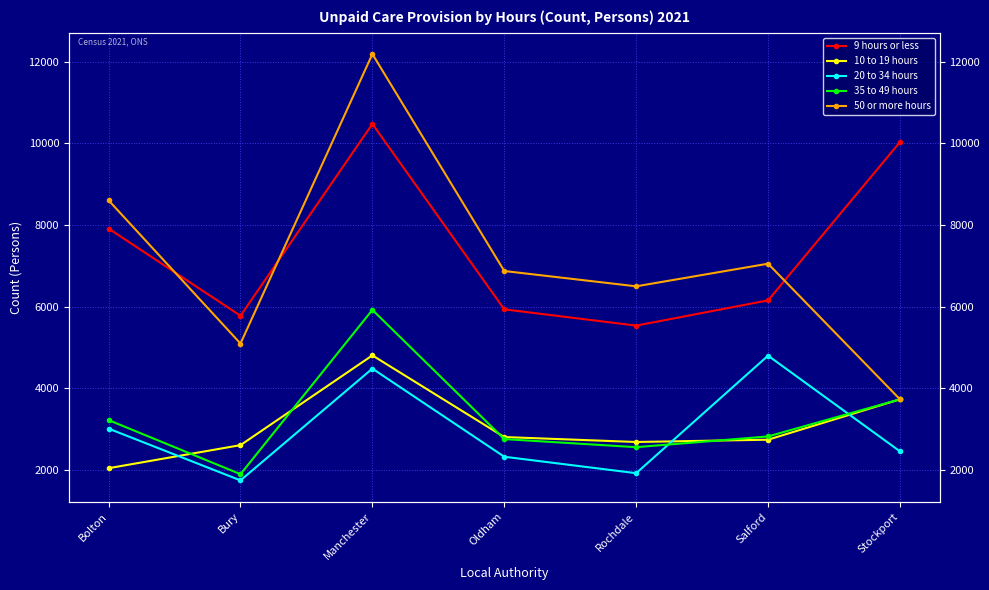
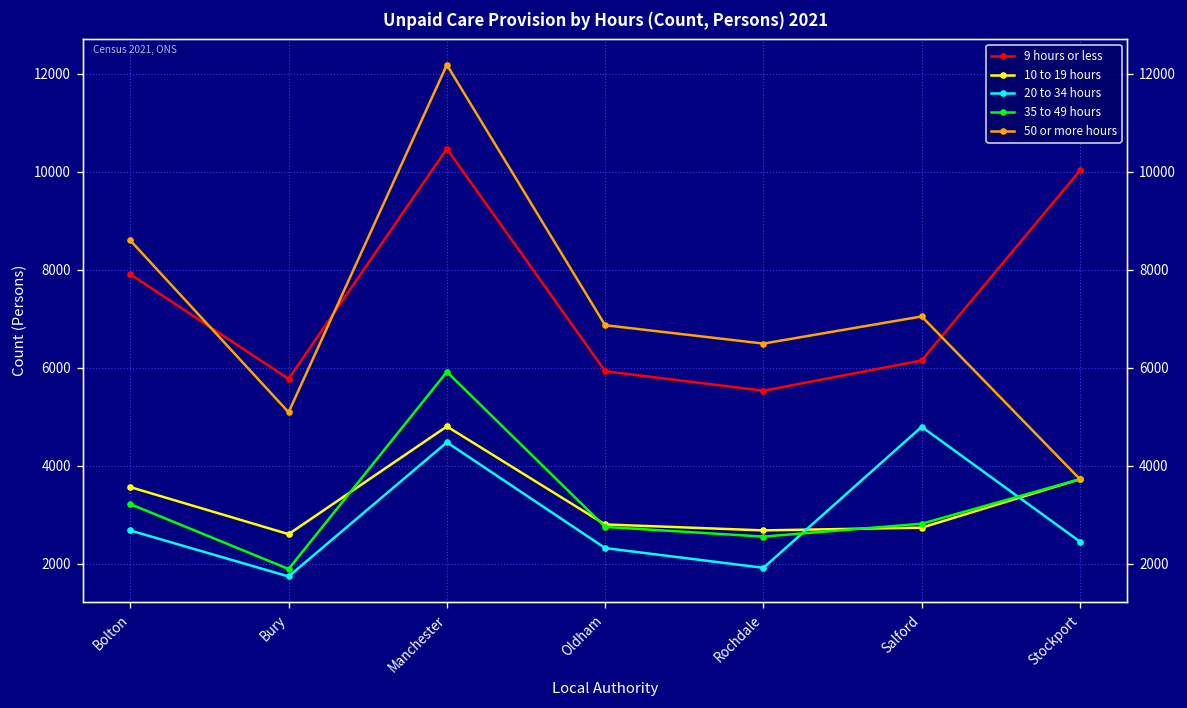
  {
    "9 hours or less": {
      "Bolton": 7900,
      "Bury": 5800,
      "Manchester": 10500,
      "Oldham": 5900,
      "Rochdale": 5500,
      "Salford": 6200,
      "Stockport": 10000
    },
    "10 to 19 hours": {
-     "Bolton": 2000,
+     "Bolton": 3600,
      "Bury": 2600,
      "Manchester": 4800,
      "Rochdale": 2700,
      "Salford": 2700
    },
    "20 to 34 hours": {
-     "Bolton": 3000,
+     "Bolton": 2700,
      "Bury": 1700,
      "Manchester": 4500,
      "Oldham": 2300,
      "Rochdale": 1900,
      "Salford": 4800,
      "Stockport": 2500
    },
    "35 to 49 hours": {
      "Bolton": 3200,
      "Bury": 1900,
      "Manchester": 5900,
      "Rochdale": 2600,
      "Salford": 2800
    },
    "50 or more hours": {
      "Bolton": 8600,
      "Bury": 5100,
      "Manchester": 12200,
      "Oldham": 6900,
      "Rochdale": 6500,
      "Salford": 7100
    }
  }
